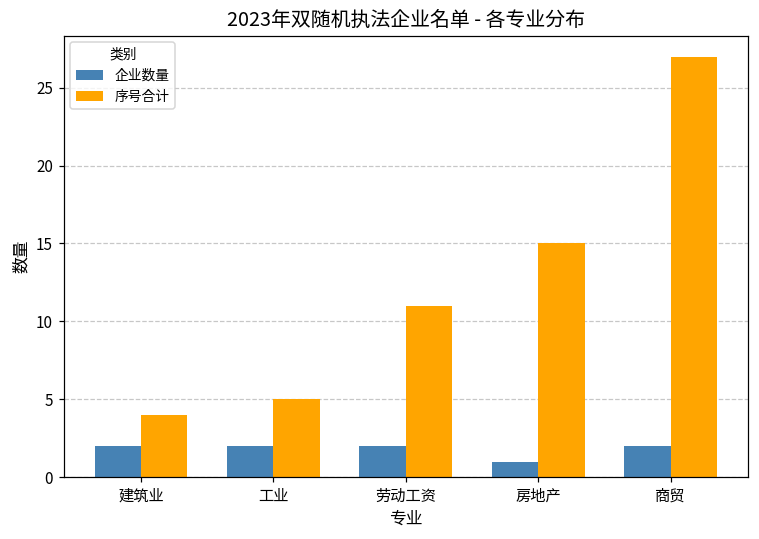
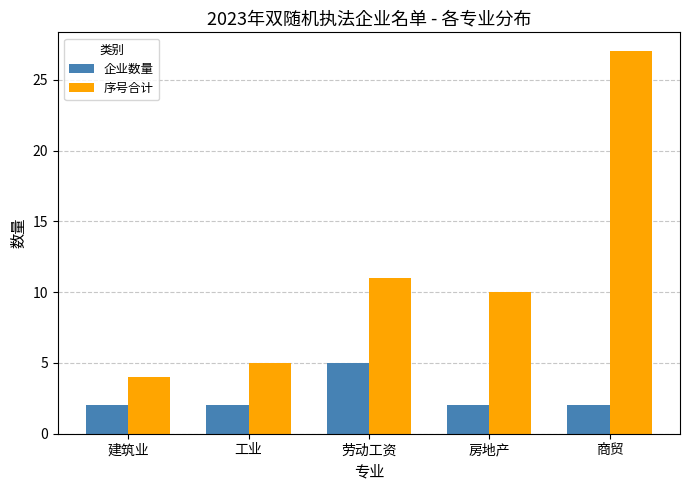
  {
    "企业数量": {
      "建筑业": 2,
      "工业": 2,
-     "劳动工资": 2,
-     "房地产": 1,
+     "劳动工资": 5,
+     "房地产": 2,
      "商贸": 2
    },
    "序号合计": {
      "建筑业": 4,
      "工业": 5,
      "劳动工资": 11,
-     "房地产": 15,
+     "房地产": 10,
      "商贸": 27
    }
  }
